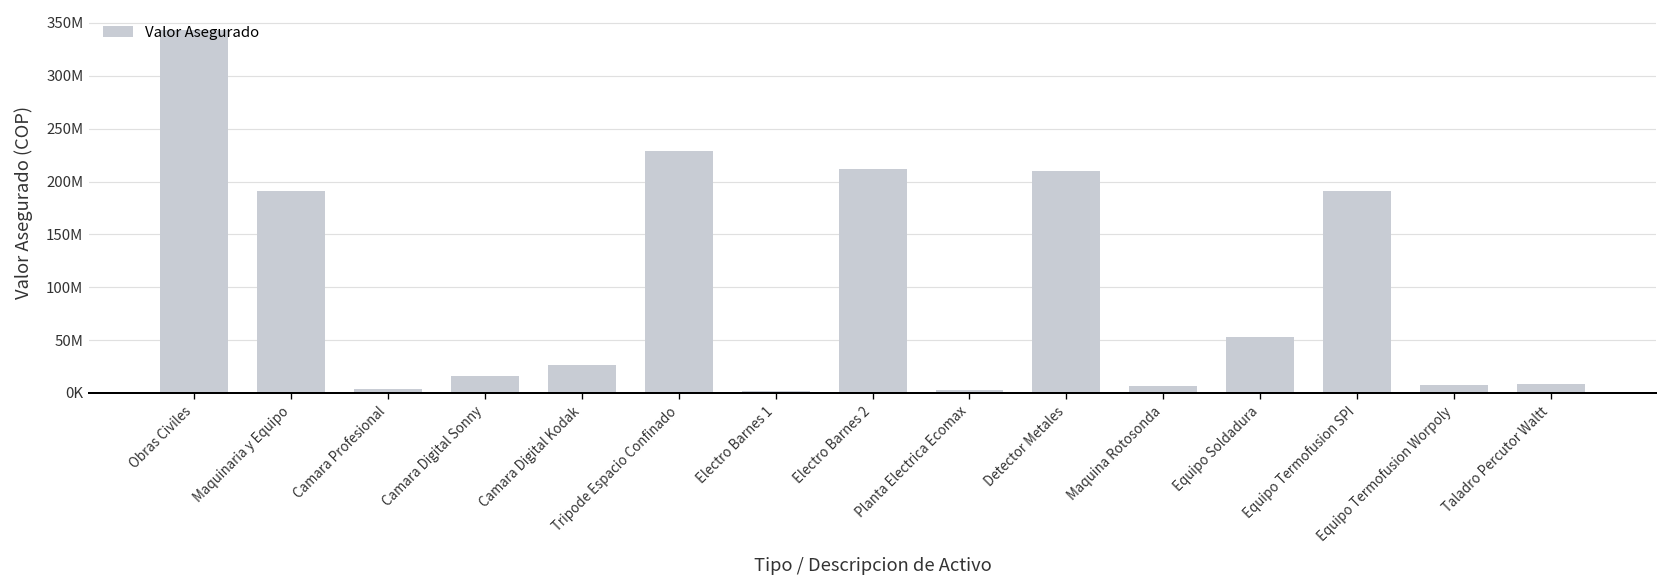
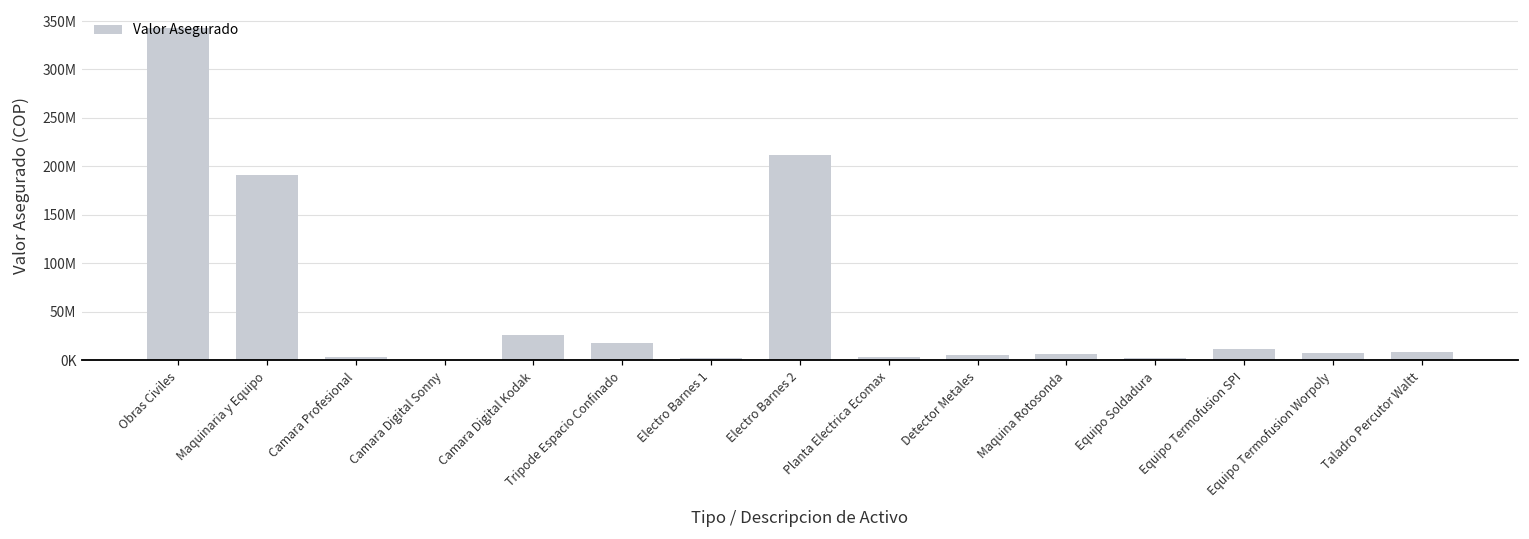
  {
    "Obras Civiles": 340000000,
    "Maquinaria y Equipo": 190000000,
    "Camara Profesional": 0,
-   "Camara Digital Sonny": 20000000,
+   "Camara Digital Sonny": 0,
    "Camara Digital Kodak": 30000000,
-   "Tripode Espacio Confinado": 230000000,
+   "Tripode Espacio Confinado": 20000000,
    "Electro Barnes 2": 210000000,
    "Planta Electrica Ecomax": 0,
-   "Detector Metales": 210000000,
+   "Detector Metales": 10000000,
    "Maquina Rotosonda": 10000000,
-   "Equipo Soldadura": 50000000,
-   "Equipo Termofusion SPI": 190000000,
+   "Equipo Soldadura": 0,
+   "Equipo Termofusion SPI": 10000000,
    "Equipo Termofusion Worpoly": 10000000,
    "Taladro Percutor Waltt": 10000000
  }
